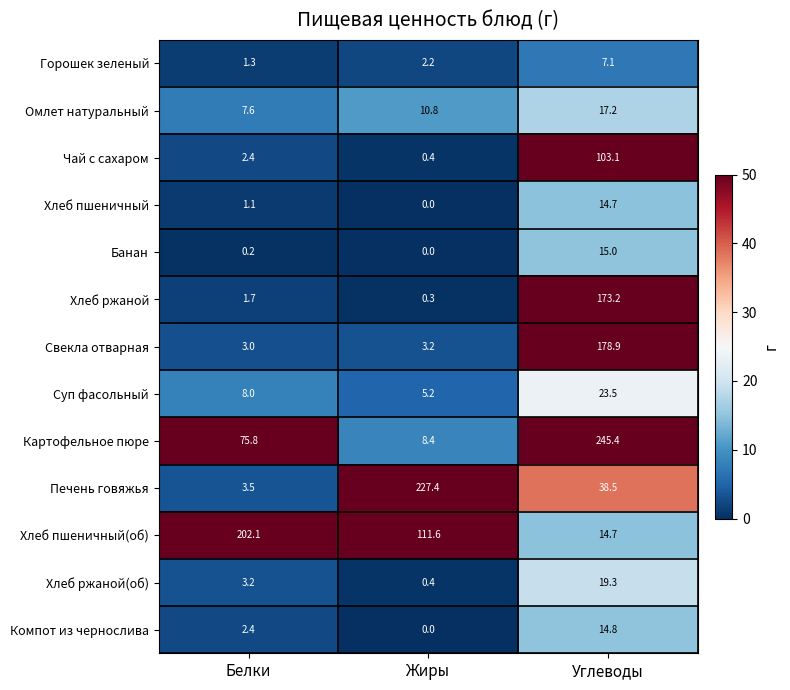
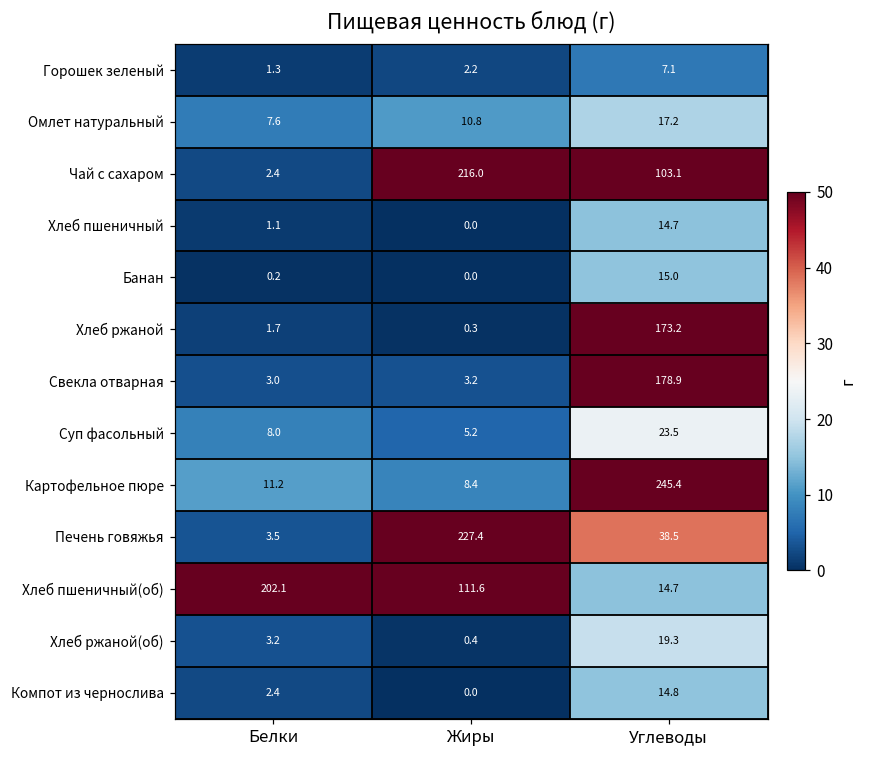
  {
    "Горошек зеленый": {
      "Белки": 1.3,
      "Жиры": 2.2,
      "Углеводы": 7.1
    },
    "Омлет натуральный": {
      "Белки": 7.6,
      "Жиры": 10.8,
      "Углеводы": 17.2
    },
    "Чай с сахаром": {
      "Белки": 2.4,
-     "Жиры": 0.4,
+     "Жиры": 216.0,
      "Углеводы": 103.1
    },
    "Хлеб пшеничный": {
      "Белки": 1.1,
      "Жиры": 0.0,
      "Углеводы": 14.7
    },
    "Банан": {
      "Белки": 0.2,
      "Жиры": 0.0,
      "Углеводы": 15.0
    },
    "Хлеб ржаной": {
      "Белки": 1.7,
      "Жиры": 0.3,
      "Углеводы": 173.2
    },
    "Свекла отварная": {
      "Белки": 3.0,
      "Жиры": 3.2,
      "Углеводы": 178.9
    },
    "Суп фасольный": {
      "Белки": 8.0,
      "Жиры": 5.2,
      "Углеводы": 23.5
    },
    "Картофельное пюре": {
-     "Белки": 75.8,
+     "Белки": 11.2,
      "Жиры": 8.4,
      "Углеводы": 245.4
    },
    "Печень говяжья": {
      "Белки": 3.5,
      "Жиры": 227.4,
      "Углеводы": 38.5
    },
    "Хлеб пшеничный(об)": {
      "Белки": 202.1,
      "Жиры": 111.6,
      "Углеводы": 14.7
    },
    "Хлеб ржаной(об)": {
      "Белки": 3.2,
      "Жиры": 0.4,
      "Углеводы": 19.3
    },
    "Компот из чернослива": {
      "Белки": 2.4,
      "Жиры": 0.0,
      "Углеводы": 14.8
    }
  }
